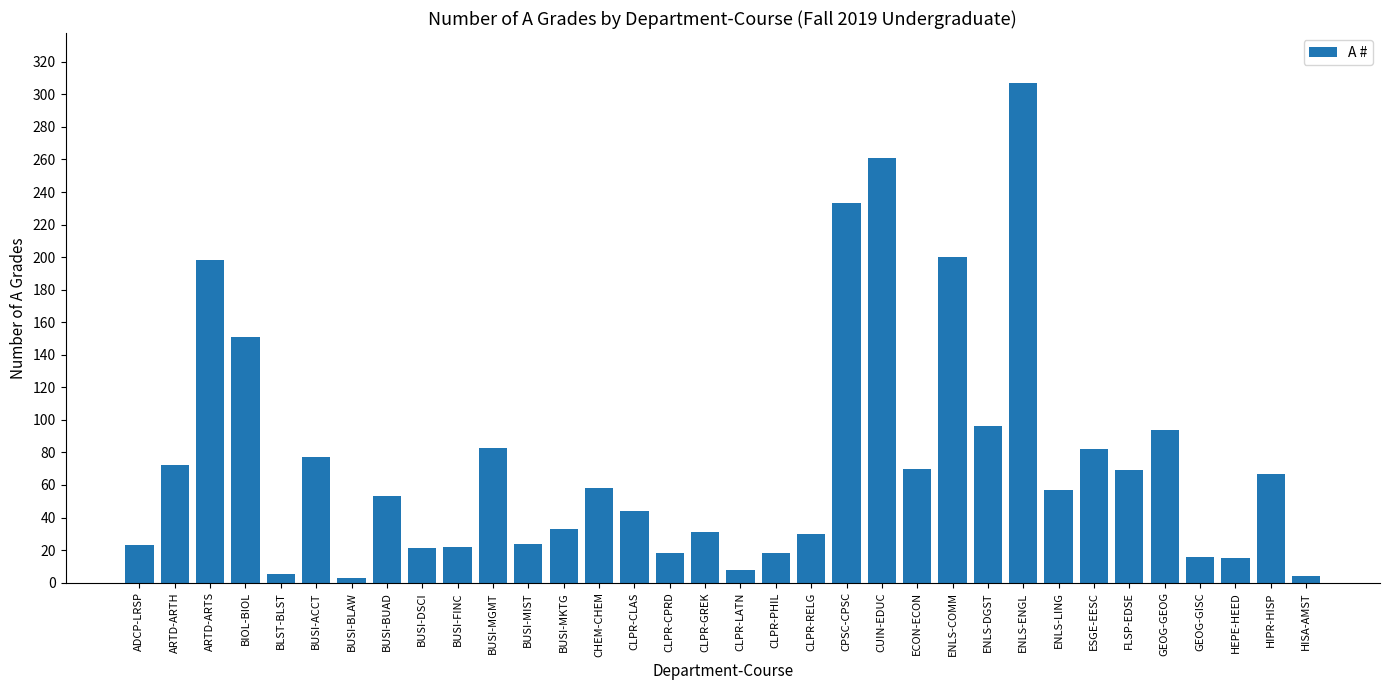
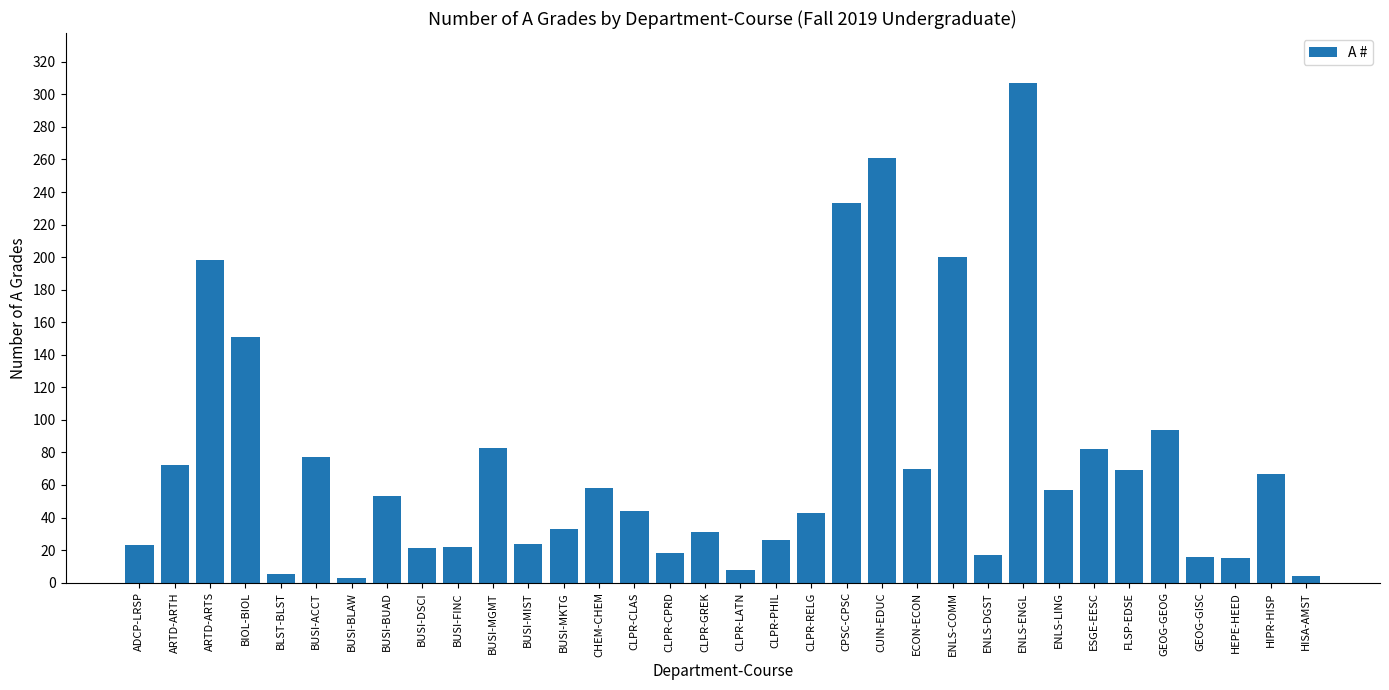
  {
    "ADCP-LRSP": 23,
    "ARTD-ARTH": 72,
    "ARTD-ARTS": 198,
    "BIOL-BIOL": 151,
    "BLST-BLST": 5,
    "BUSI-ACCT": 77,
    "BUSI-BLAW": 3,
    "BUSI-BUAD": 53,
    "BUSI-DSCI": 21,
    "BUSI-FINC": 22,
    "BUSI-MGMT": 83,
    "BUSI-MIST": 24,
    "BUSI-MKTG": 33,
    "CHEM-CHEM": 58,
    "CLPR-CLAS": 44,
    "CLPR-CPRD": 18,
    "CLPR-GREK": 31,
    "CLPR-LATN": 8,
-   "CLPR-PHIL": 18,
-   "CLPR-RELG": 30,
+   "CLPR-PHIL": 26,
+   "CLPR-RELG": 43,
    "CPSC-CPSC": 233,
    "CUIN-EDUC": 261,
    "ECON-ECON": 70,
    "ENLS-COMM": 200,
-   "ENLS-DGST": 96,
+   "ENLS-DGST": 17,
    "ENLS-ENGL": 307,
    "ENLS-LING": 57,
    "ESGE-EESC": 82,
    "FLSP-EDSE": 69,
    "GEOG-GEOG": 94,
    "GEOG-GISC": 16,
    "HEPE-HEED": 15,
    "HIPR-HISP": 67,
    "HISA-AMST": 4
  }
